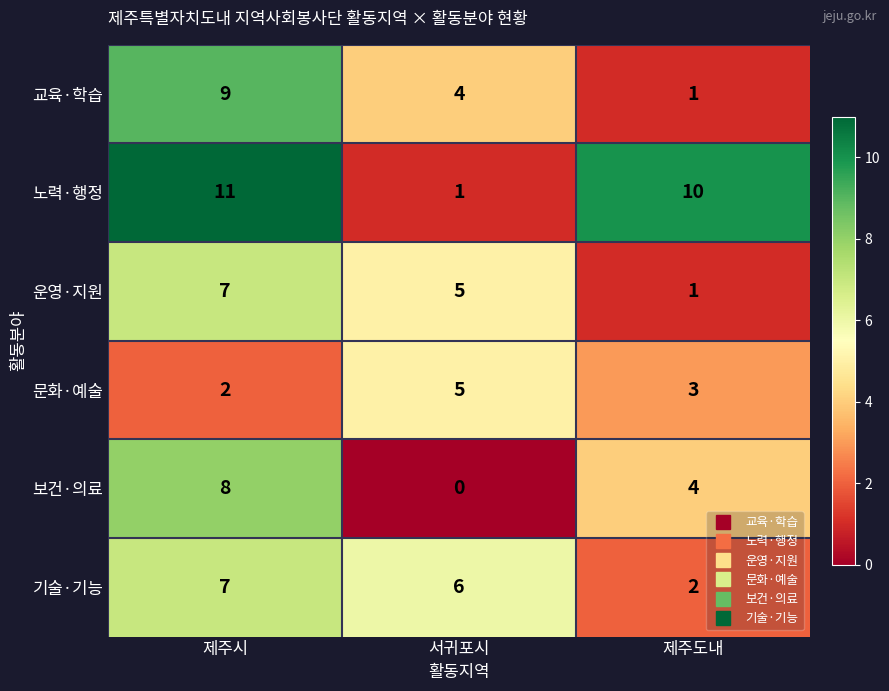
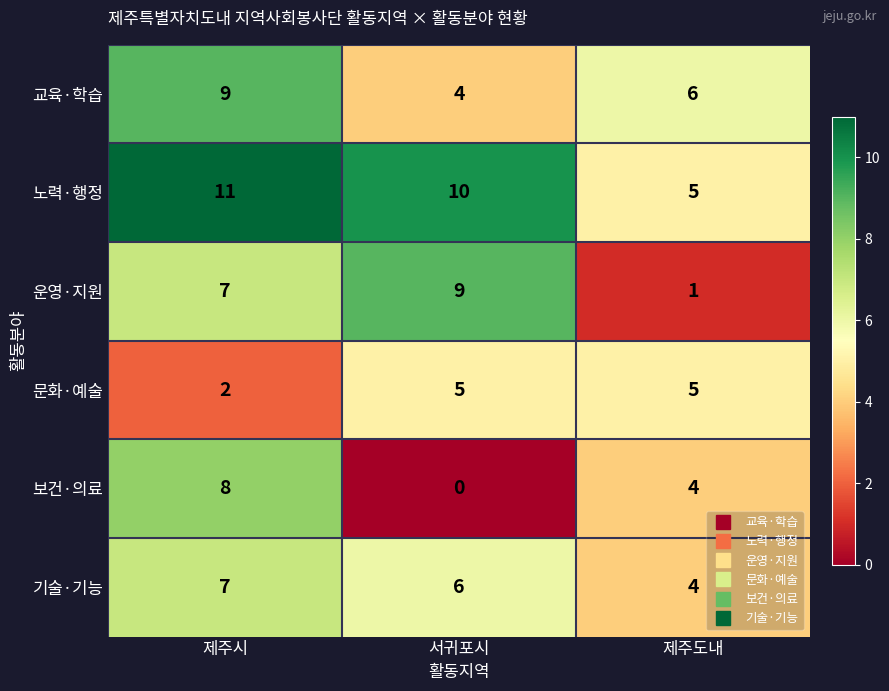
  {
    "교육·학습": {
      "제주시": 9,
      "서귀포시": 4,
-     "제주도내": 1
+     "제주도내": 6
    },
    "노력·행정": {
      "제주시": 11,
-     "서귀포시": 1,
-     "제주도내": 10
+     "서귀포시": 10,
+     "제주도내": 5
    },
    "운영·지원": {
      "제주시": 7,
-     "서귀포시": 5,
+     "서귀포시": 9,
      "제주도내": 1
    },
    "문화·예술": {
      "제주시": 2,
      "서귀포시": 5,
-     "제주도내": 3
+     "제주도내": 5
    },
    "보건·의료": {
      "제주시": 8,
      "서귀포시": 0,
      "제주도내": 4
    },
    "기술·기능": {
      "제주시": 7,
      "서귀포시": 6,
-     "제주도내": 2
+     "제주도내": 4
    }
  }
